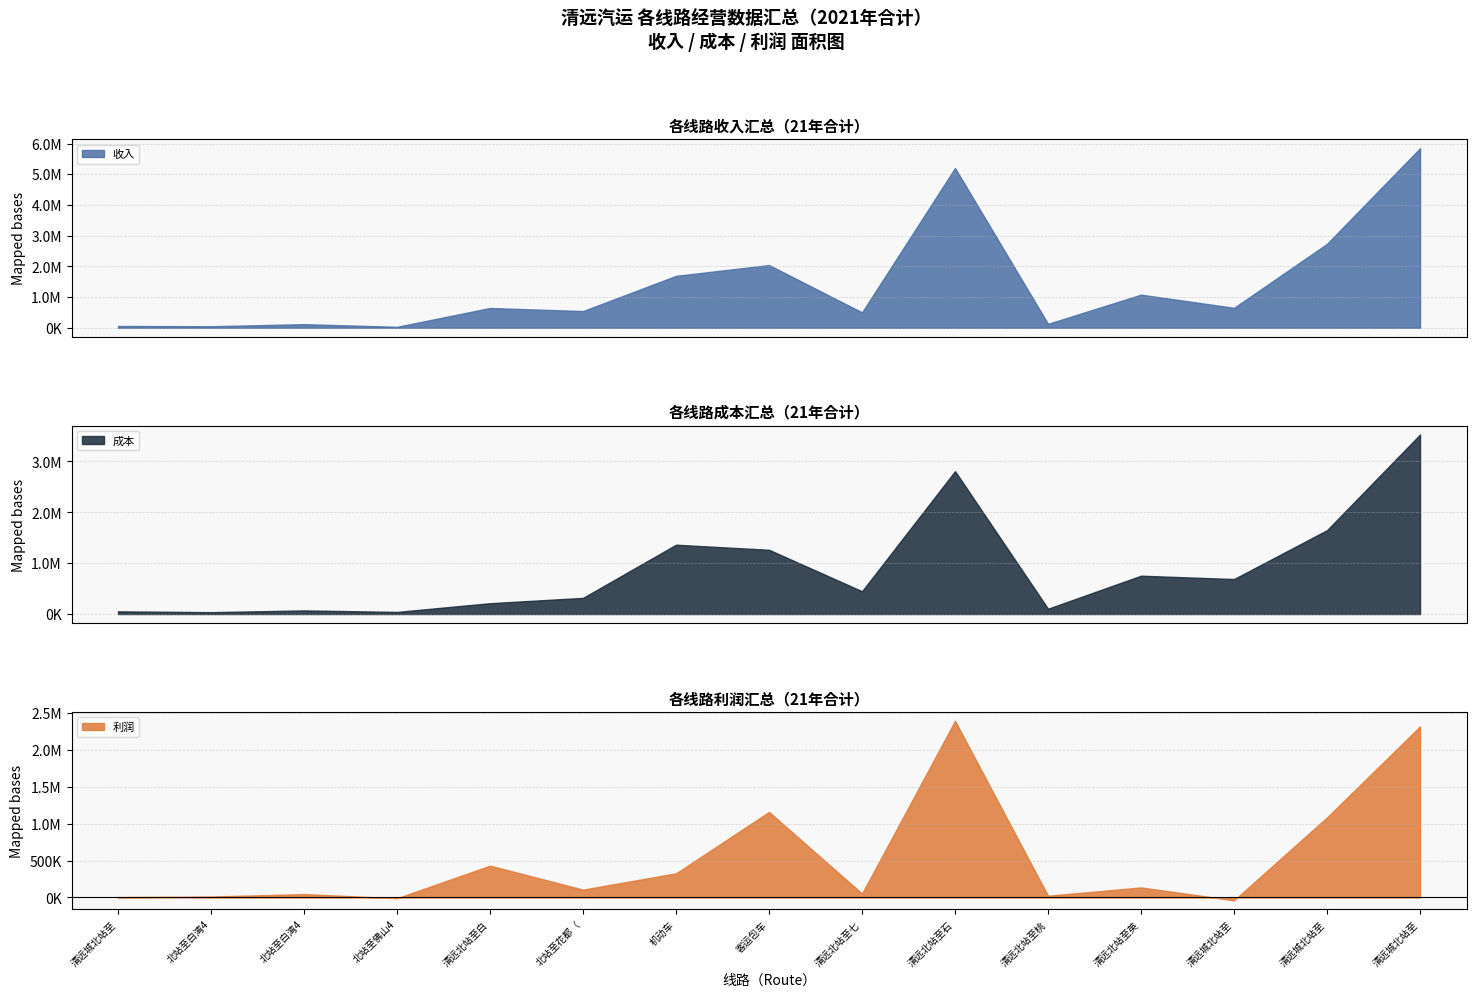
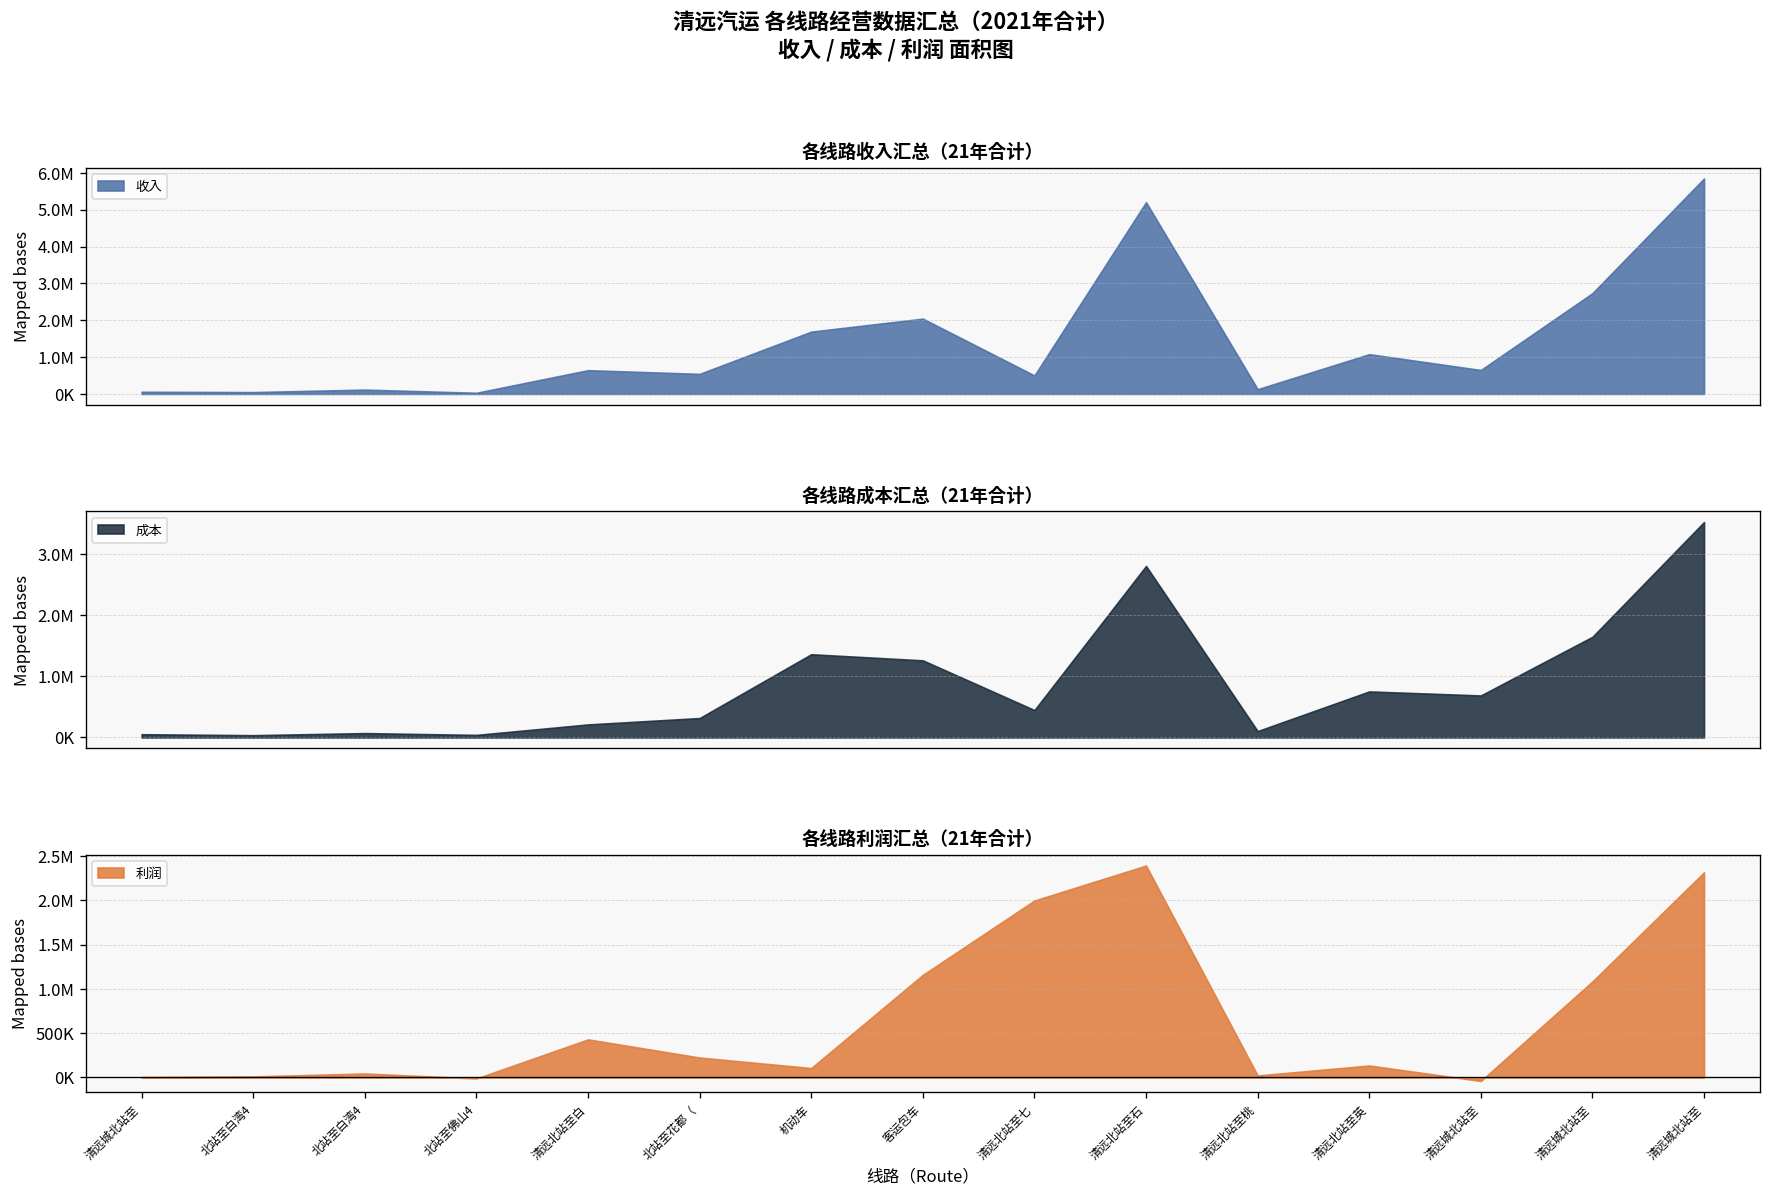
  {
    "各线路利润汇总（21年合计）": {
      "清远北站至白": 400000,
-     "北站至花都（": 100000,
-     "机动车": 300000,
+     "北站至花都（": 200000,
+     "机动车": 100000,
      "客运包车": 1200000,
-     "清远北站至七": 100000,
+     "清远北站至七": 2000000,
      "清远北站至石": 2400000,
      "清远北站至英": 100000
    }
  }
